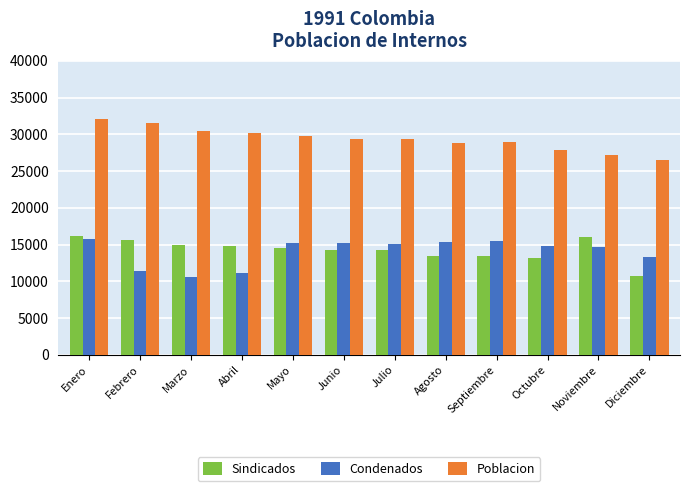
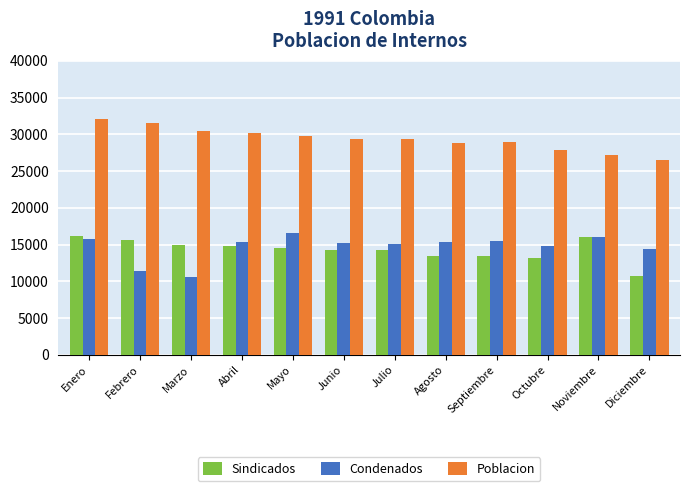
  {
    "Sindicados": {
      "Enero": 16000,
      "Febrero": 16000,
      "Marzo": 15000,
      "Abril": 15000,
      "Mayo": 15000,
      "Junio": 14000,
      "Julio": 14000,
      "Agosto": 14000,
      "Septiembre": 13000,
      "Octubre": 13000,
      "Noviembre": 16000,
      "Diciembre": 11000
    },
    "Condenados": {
      "Enero": 16000,
      "Febrero": 11000,
      "Marzo": 11000,
-     "Abril": 11000,
-     "Mayo": 15000,
+     "Abril": 15000,
+     "Mayo": 17000,
      "Junio": 15000,
      "Julio": 15000,
      "Agosto": 15000,
      "Septiembre": 16000,
      "Octubre": 15000,
-     "Noviembre": 15000,
-     "Diciembre": 13000
+     "Noviembre": 16000,
+     "Diciembre": 14000
    },
    "Poblacion": {
      "Enero": 32000,
      "Febrero": 32000,
      "Marzo": 31000,
      "Abril": 30000,
      "Mayo": 30000,
      "Junio": 29000,
      "Julio": 29000,
      "Agosto": 29000,
      "Septiembre": 29000,
      "Octubre": 28000,
      "Noviembre": 27000,
      "Diciembre": 26000
    }
  }
